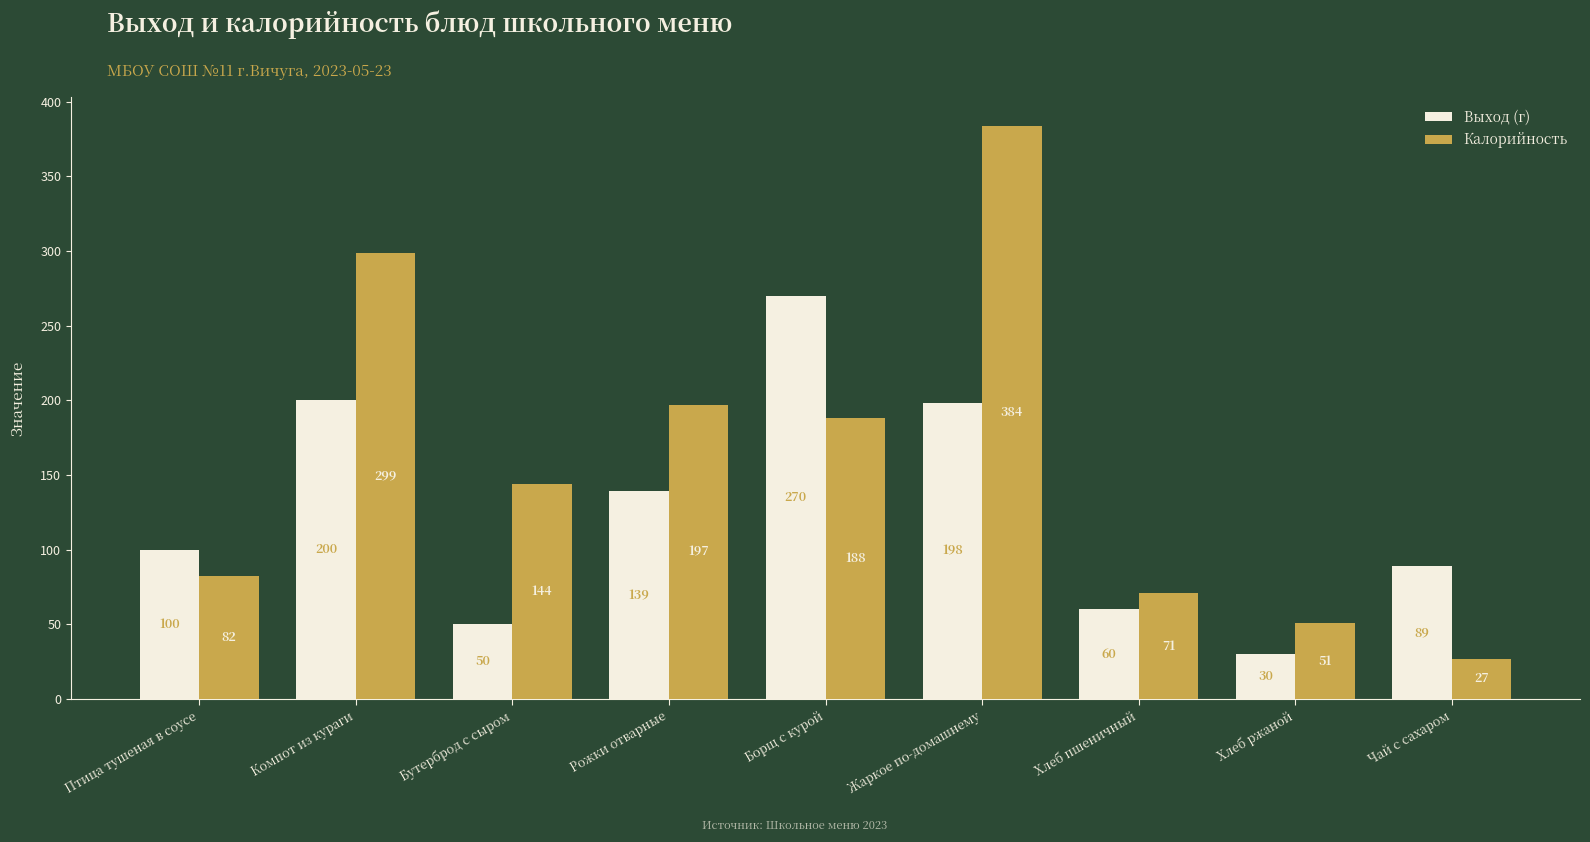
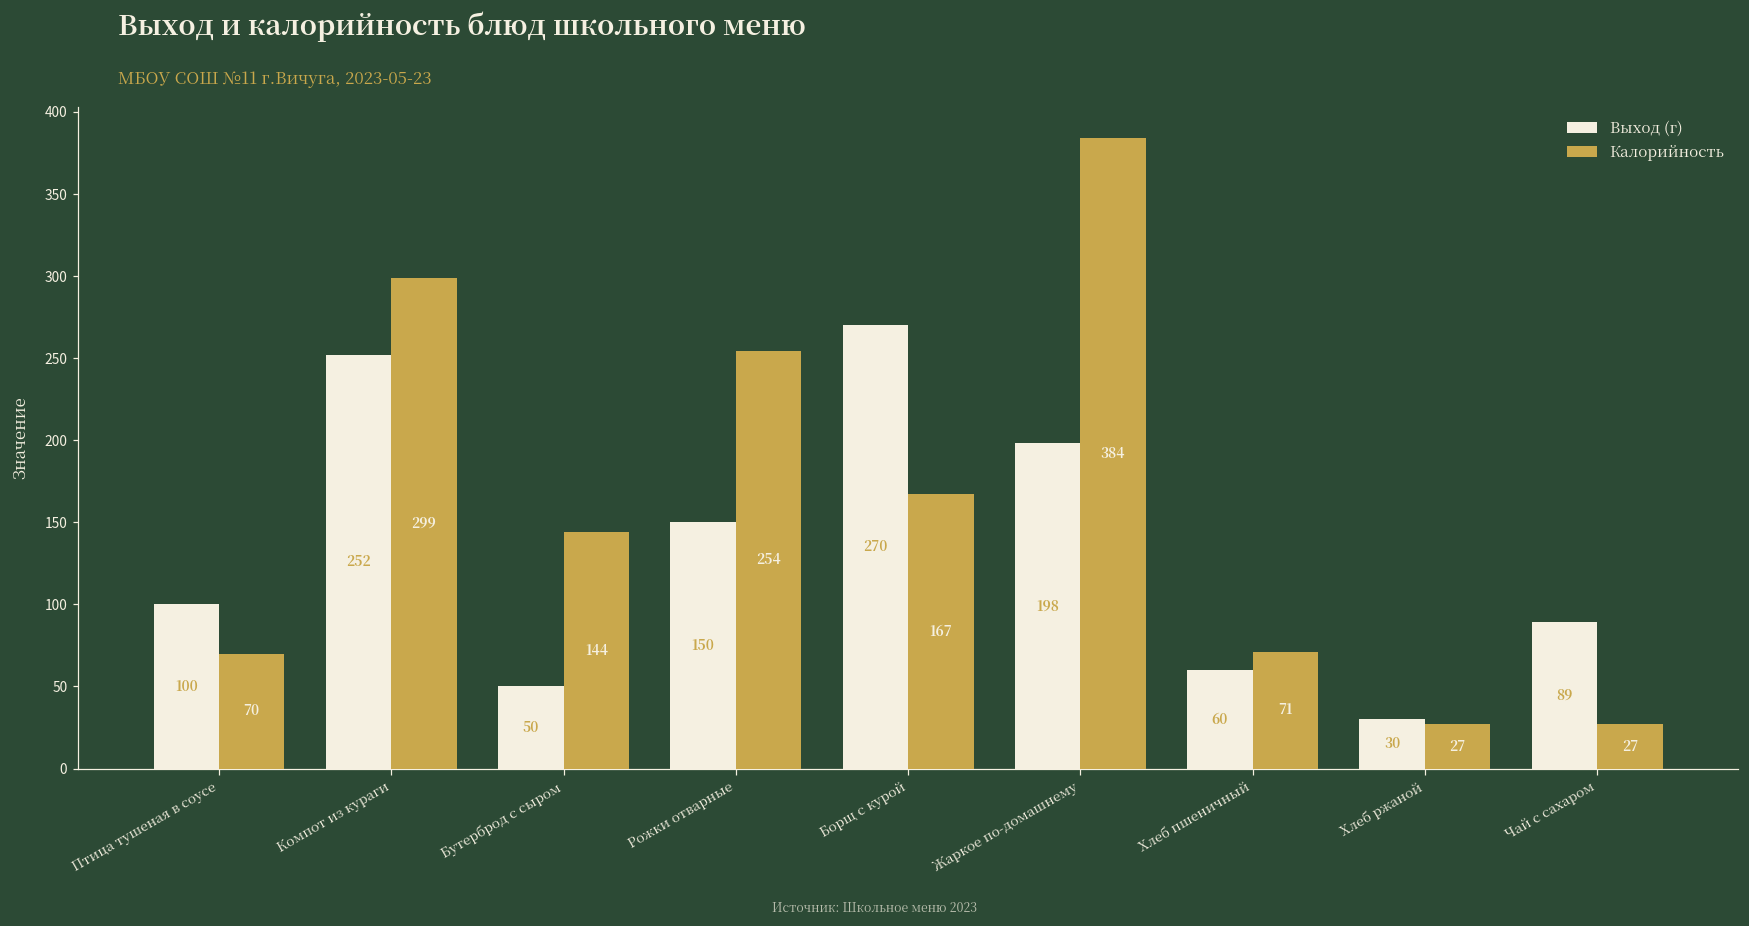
  {
    "Выход (г)": {
      "Птица тушеная в соусе": 100,
-     "Компот из кураги": 200,
+     "Компот из кураги": 252,
      "Бутерброд с сыром": 50,
-     "Рожки отварные": 139,
+     "Рожки отварные": 150,
      "Борщ с курой": 270,
      "Жаркое по-домашнему": 198,
      "Хлеб пшеничный": 60,
      "Хлеб ржаной": 30,
      "Чай с сахаром": 89
    },
    "Калорийность": {
-     "Птица тушеная в соусе": 82,
+     "Птица тушеная в соусе": 70,
      "Компот из кураги": 299,
      "Бутерброд с сыром": 144,
-     "Рожки отварные": 197,
-     "Борщ с курой": 188,
+     "Рожки отварные": 254,
+     "Борщ с курой": 167,
      "Жаркое по-домашнему": 384,
      "Хлеб пшеничный": 71,
-     "Хлеб ржаной": 51,
+     "Хлеб ржаной": 27,
      "Чай с сахаром": 27
    }
  }
